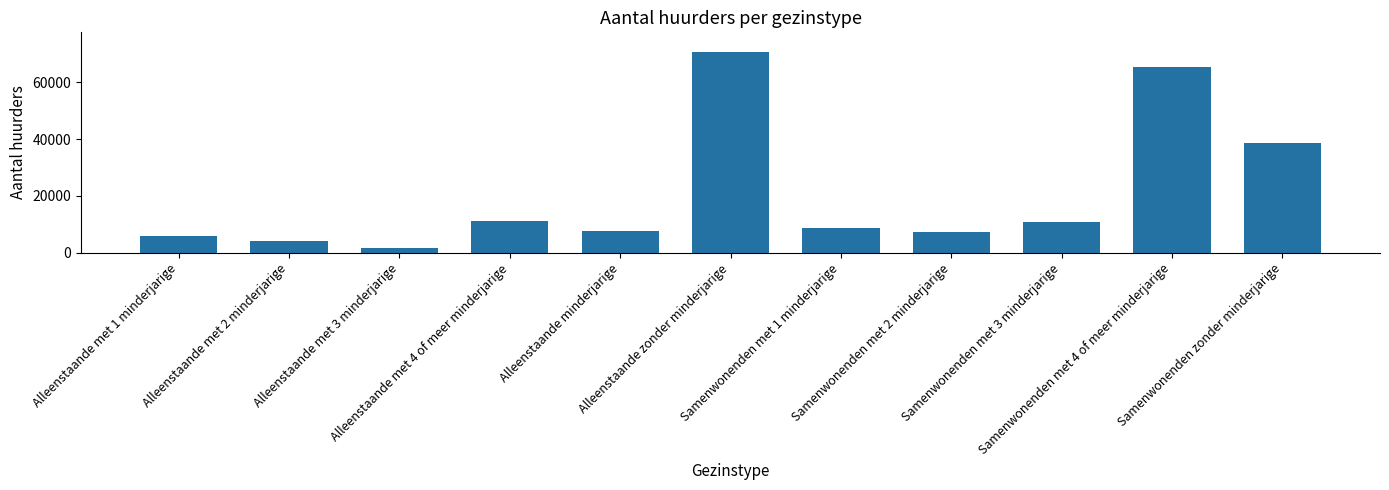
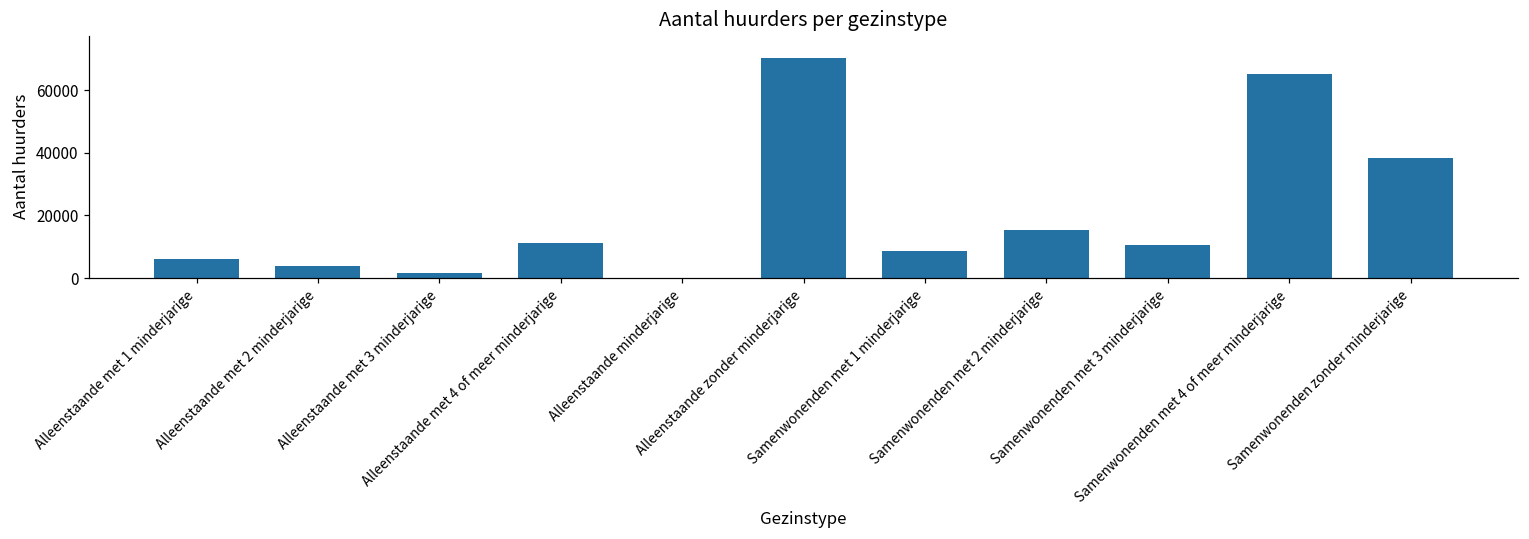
  {
    "Alleenstaande met 1 minderjarige": 6000,
    "Alleenstaande met 2 minderjarige": 4000,
    "Alleenstaande met 3 minderjarige": 1000,
    "Alleenstaande met 4 of meer minderjarige": 11000,
-   "Alleenstaande minderjarige": 7000,
+   "Alleenstaande minderjarige": 0,
    "Alleenstaande zonder minderjarige": 71000,
    "Samenwonenden met 1 minderjarige": 9000,
-   "Samenwonenden met 2 minderjarige": 7000,
+   "Samenwonenden met 2 minderjarige": 15000,
    "Samenwonenden met 3 minderjarige": 11000,
    "Samenwonenden met 4 of meer minderjarige": 65000,
    "Samenwonenden zonder minderjarige": 39000
  }
